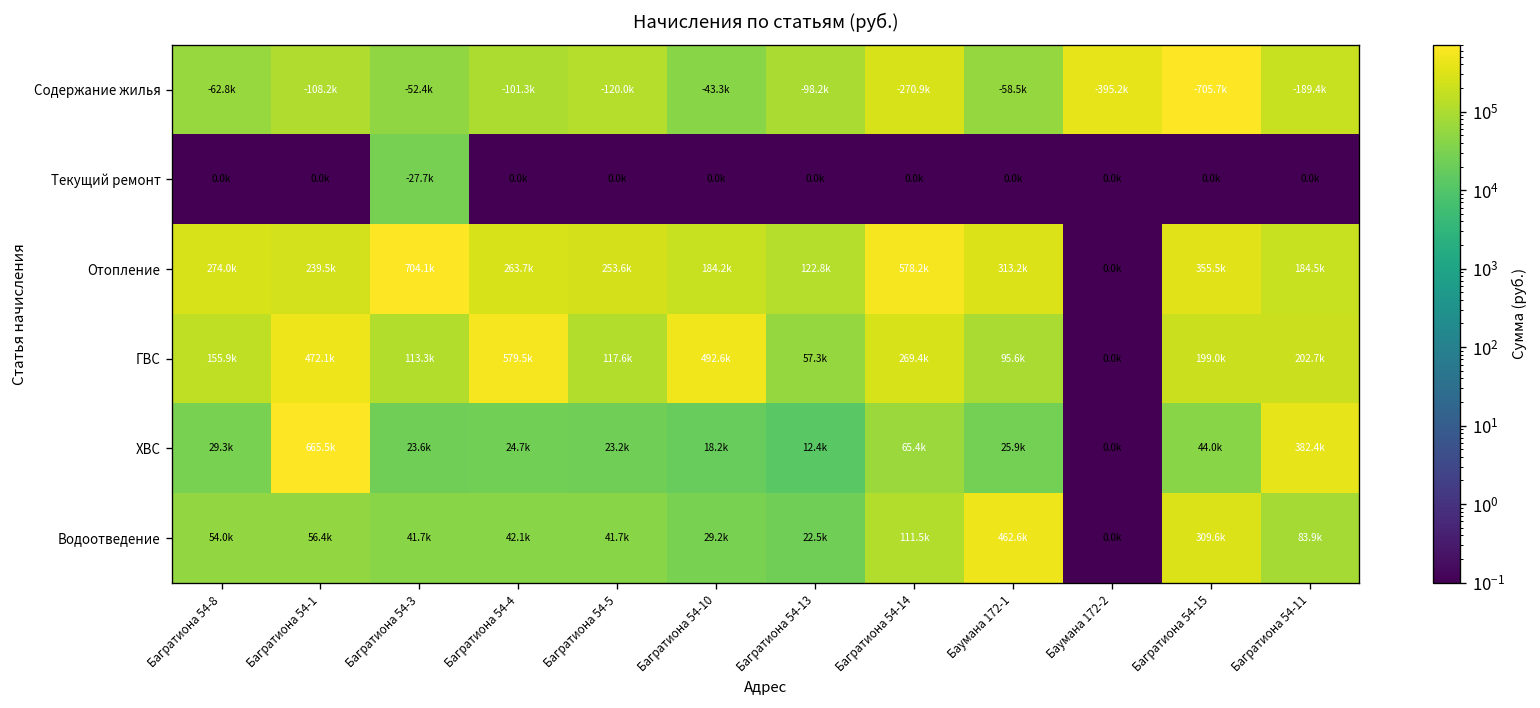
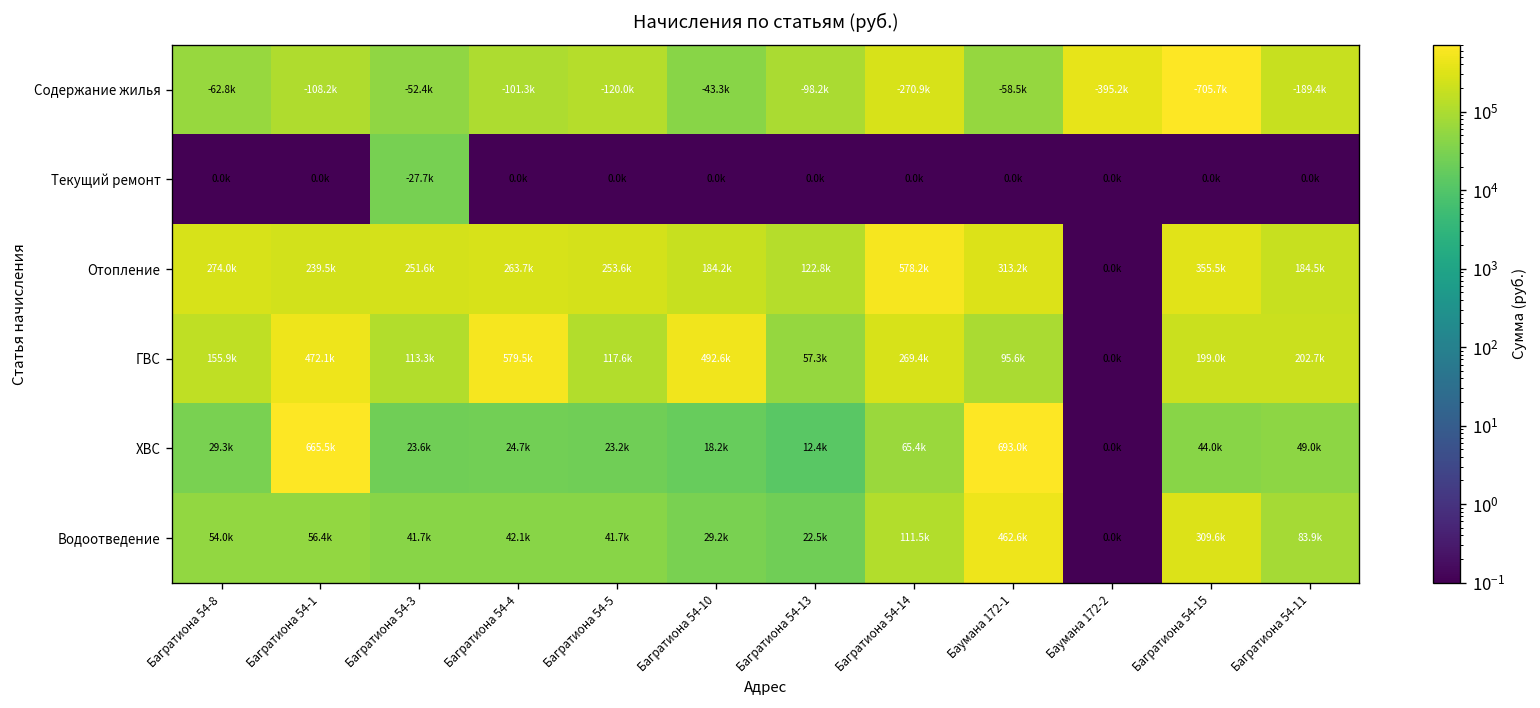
  {
    "Содержание жилья": {
      "Багратиона 54-8": "-62.8k",
      "Багратиона 54-1": "-108.2k",
      "Багратиона 54-3": "-52.4k",
      "Багратиона 54-4": "-101.3k",
      "Багратиона 54-5": "-120.0k",
      "Багратиона 54-10": "-43.3k",
      "Багратиона 54-13": "-98.2k",
      "Багратиона 54-14": "-270.9k",
      "Баумана 172-1": "-58.5k",
      "Баумана 172-2": "-395.2k",
      "Багратиона 54-15": "-705.7k",
      "Багратиона 54-11": "-189.4k"
    },
    "Текущий ремонт": {
      "Багратиона 54-8": "0.0k",
      "Багратиона 54-1": "0.0k",
      "Багратиона 54-3": "-27.7k",
      "Багратиона 54-4": "0.0k",
      "Багратиона 54-5": "0.0k",
      "Багратиона 54-10": "0.0k",
      "Багратиона 54-13": "0.0k",
      "Багратиона 54-14": "0.0k",
      "Баумана 172-1": "0.0k",
      "Баумана 172-2": "0.0k",
      "Багратиона 54-15": "0.0k",
      "Багратиона 54-11": "0.0k"
    },
    "Отопление": {
      "Багратиона 54-8": "274.0k",
      "Багратиона 54-1": "239.5k",
-     "Багратиона 54-3": "704.1k",
+     "Багратиона 54-3": "251.6k",
      "Багратиона 54-4": "263.7k",
      "Багратиона 54-5": "253.6k",
      "Багратиона 54-10": "184.2k",
      "Багратиона 54-13": "122.8k",
      "Багратиона 54-14": "578.2k",
      "Баумана 172-1": "313.2k",
      "Баумана 172-2": "0.0k",
      "Багратиона 54-15": "355.5k",
      "Багратиона 54-11": "184.5k"
    },
    "ГВС": {
      "Багратиона 54-8": "155.9k",
      "Багратиона 54-1": "472.1k",
      "Багратиона 54-3": "113.3k",
      "Багратиона 54-4": "579.5k",
      "Багратиона 54-5": "117.6k",
      "Багратиона 54-10": "492.6k",
      "Багратиона 54-13": "57.3k",
      "Багратиона 54-14": "269.4k",
      "Баумана 172-1": "95.6k",
      "Баумана 172-2": "0.0k",
      "Багратиона 54-15": "199.0k",
      "Багратиона 54-11": "202.7k"
    },
    "ХВС": {
      "Багратиона 54-8": "29.3k",
      "Багратиона 54-1": "665.5k",
      "Багратиона 54-3": "23.6k",
      "Багратиона 54-4": "24.7k",
      "Багратиона 54-5": "23.2k",
      "Багратиона 54-10": "18.2k",
      "Багратиона 54-13": "12.4k",
      "Багратиона 54-14": "65.4k",
-     "Баумана 172-1": "25.9k",
+     "Баумана 172-1": "693.0k",
      "Баумана 172-2": "0.0k",
      "Багратиона 54-15": "44.0k",
-     "Багратиона 54-11": "382.4k"
+     "Багратиона 54-11": "49.0k"
    },
    "Водоотведение": {
      "Багратиона 54-8": "54.0k",
      "Багратиона 54-1": "56.4k",
      "Багратиона 54-3": "41.7k",
      "Багратиона 54-4": "42.1k",
      "Багратиона 54-5": "41.7k",
      "Багратиона 54-10": "29.2k",
      "Багратиона 54-13": "22.5k",
      "Багратиона 54-14": "111.5k",
      "Баумана 172-1": "462.6k",
      "Баумана 172-2": "0.0k",
      "Багратиона 54-15": "309.6k",
      "Багратиона 54-11": "83.9k"
    }
  }
